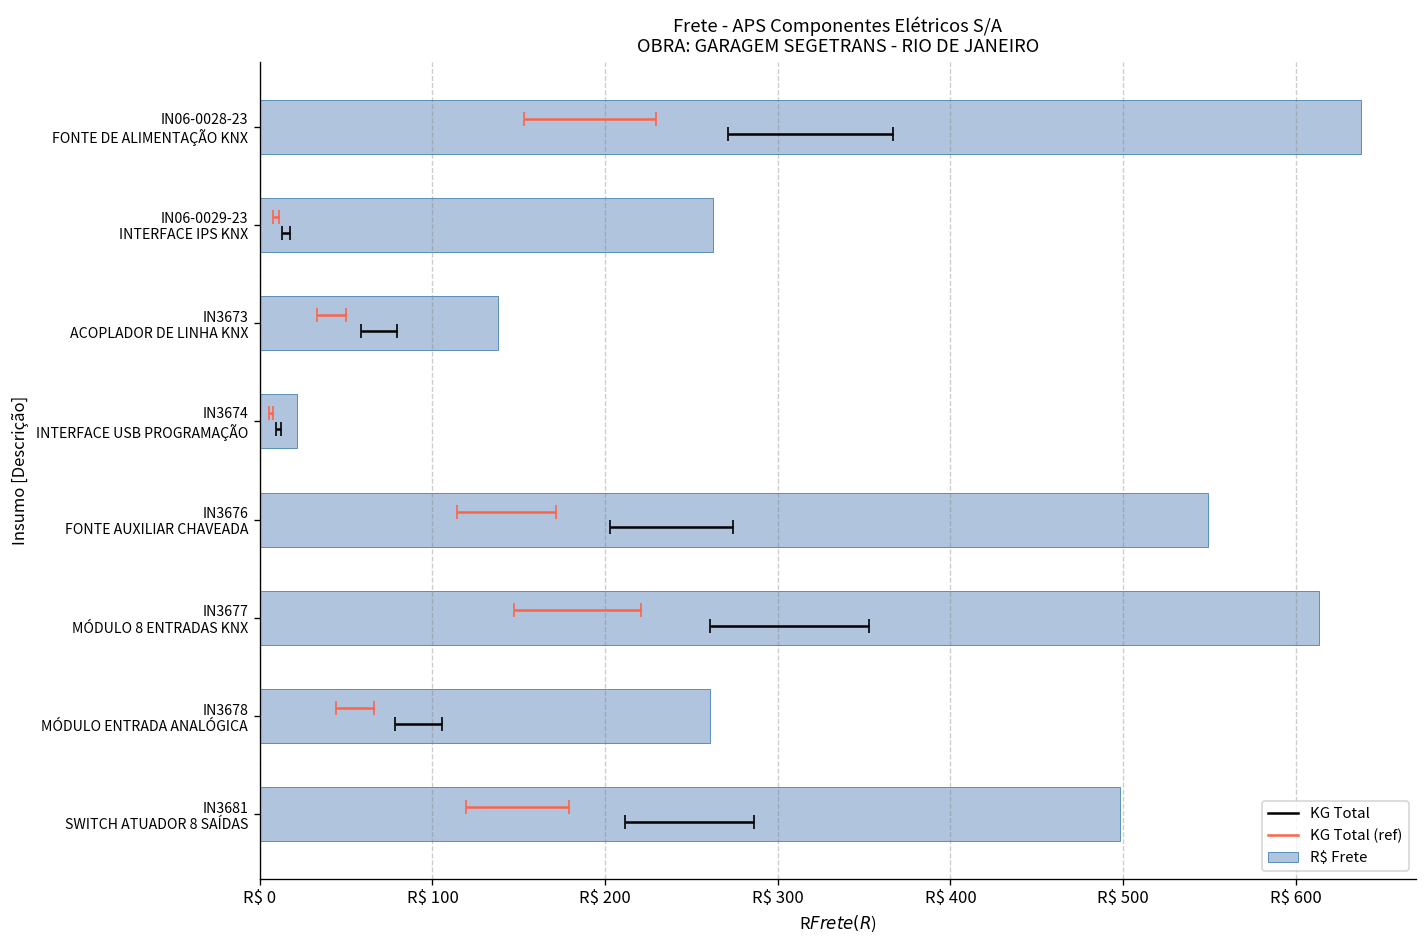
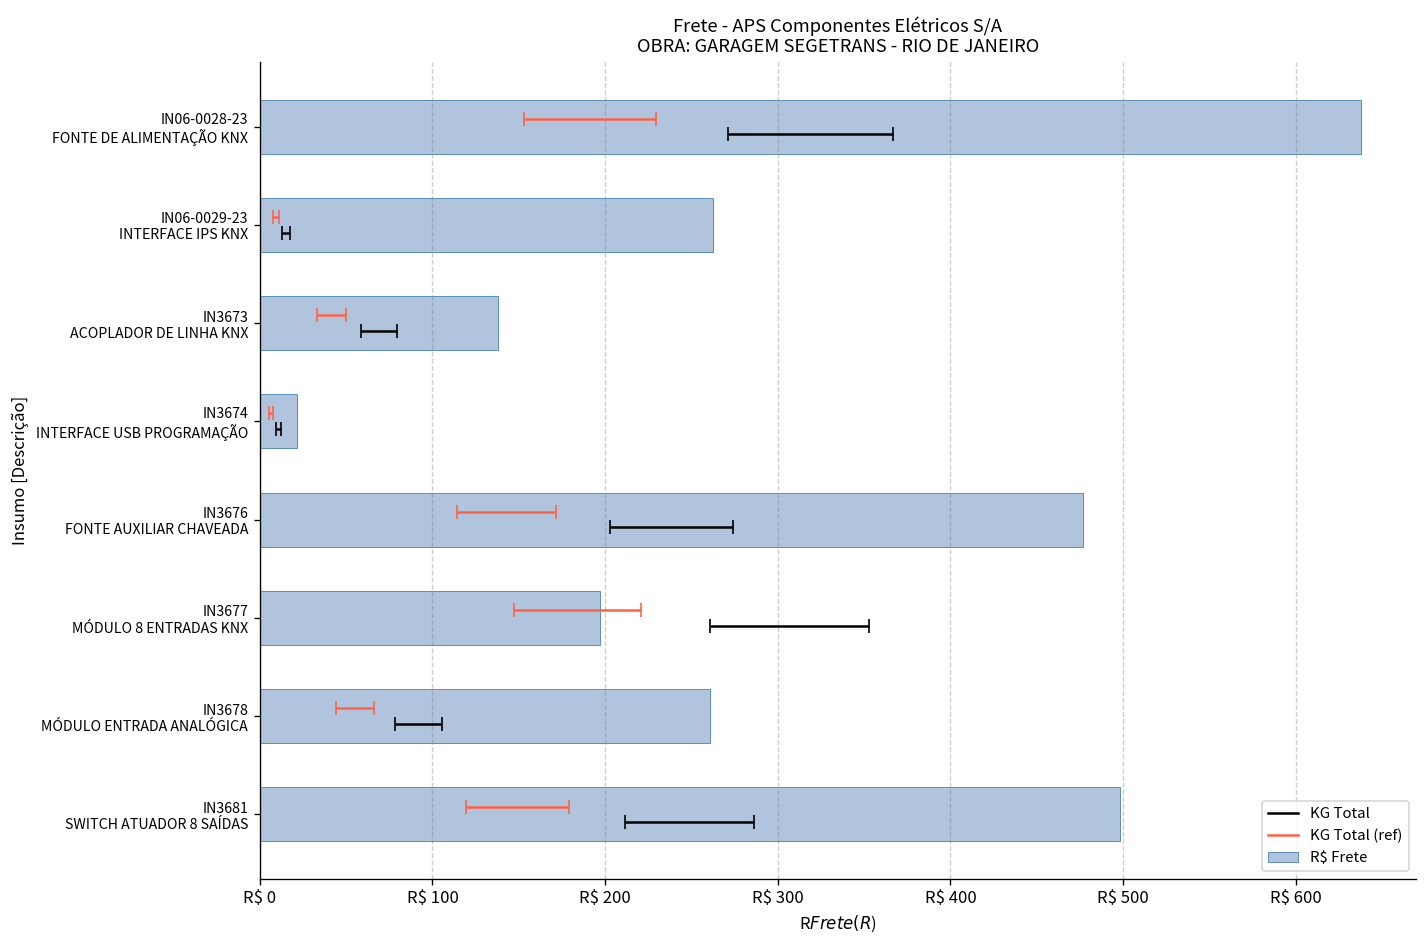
  {
    "R$ Frete": {
      "IN06-0028-23 FONTE DE ALIMENTAÇÃO KNX": "R$ 638",
      "IN06-0029-23 INTERFACE IPS KNX": "R$ 263",
      "IN3673 ACOPLADOR DE LINHA KNX": "R$ 138",
      "IN3674 INTERFACE USB PROGRAMAÇÃO": "R$ 21",
-     "IN3676 FONTE AUXILIAR CHAVEADA": "R$ 549",
-     "IN3677 MÓDULO 8 ENTRADAS KNX": "R$ 613",
+     "IN3676 FONTE AUXILIAR CHAVEADA": "R$ 477",
+     "IN3677 MÓDULO 8 ENTRADAS KNX": "R$ 197",
      "IN3678 MÓDULO ENTRADA ANALÓGICA": "R$ 261",
      "IN3681 SWITCH ATUADOR 8 SAÍDAS": "R$ 498"
    }
  }
